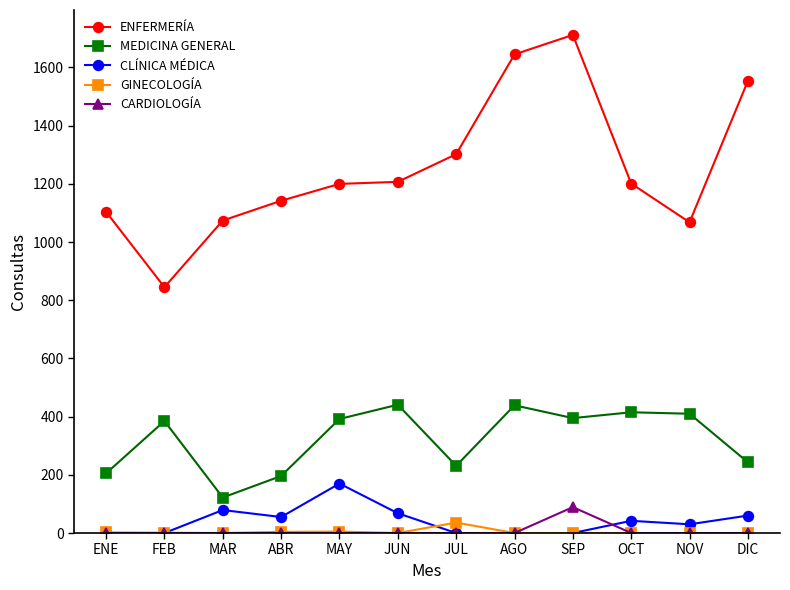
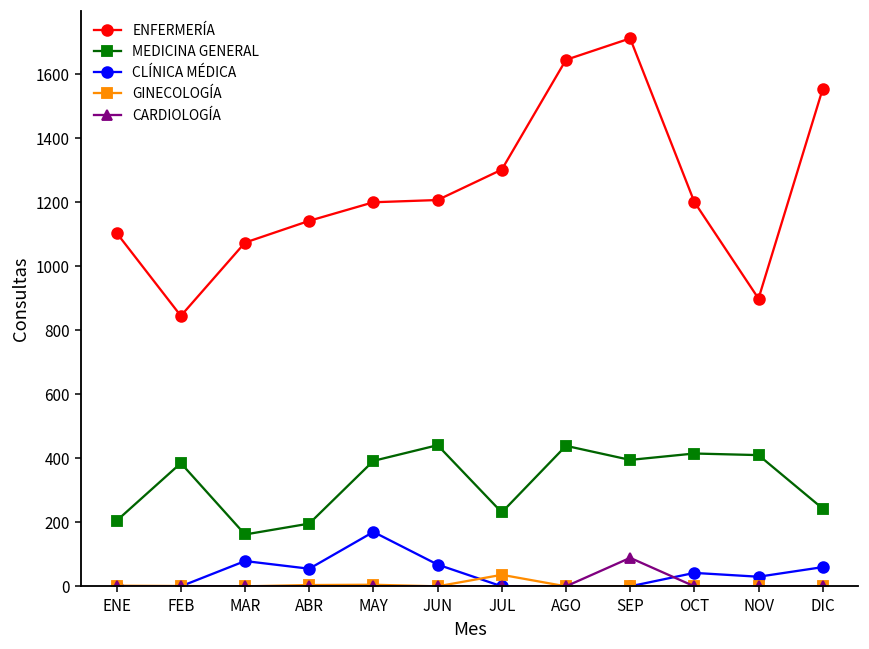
  {
    "ENFERMERÍA": {
      "ENE": 1100,
      "FEB": 850,
      "MAR": 1070,
      "ABR": 1140,
      "MAY": 1200,
      "JUN": 1210,
      "JUL": 1300,
      "AGO": 1650,
      "SEP": 1710,
      "OCT": 1200,
-     "NOV": 1070,
+     "NOV": 900,
      "DIC": 1550
    },
    "MEDICINA GENERAL": {
      "ENE": 210,
      "FEB": 390,
-     "MAR": 120,
+     "MAR": 160,
      "ABR": 200,
      "MAY": 390,
      "JUN": 440,
      "JUL": 230,
      "AGO": 440,
      "SEP": 400,
      "OCT": 420,
      "NOV": 410,
      "DIC": 240
    },
    "CLÍNICA MÉDICA": {
      "MAR": 80,
      "ABR": 60,
      "MAY": 170,
      "JUN": 70,
      "OCT": 40,
      "NOV": 30,
      "DIC": 60
    },
    "GINECOLOGÍA": {
      "JUL": 40
    },
    "CARDIOLOGÍA": {
      "SEP": 90
    }
  }
